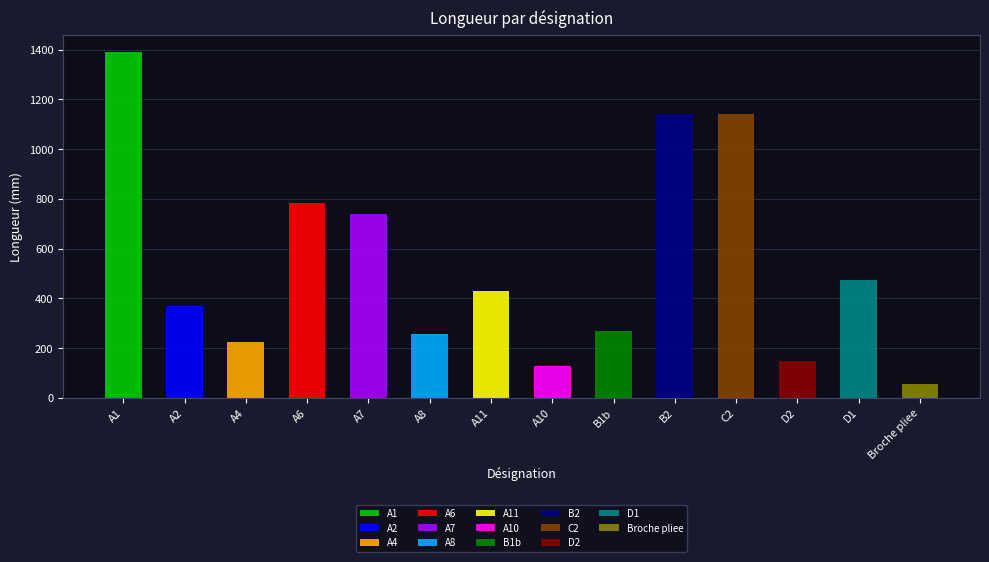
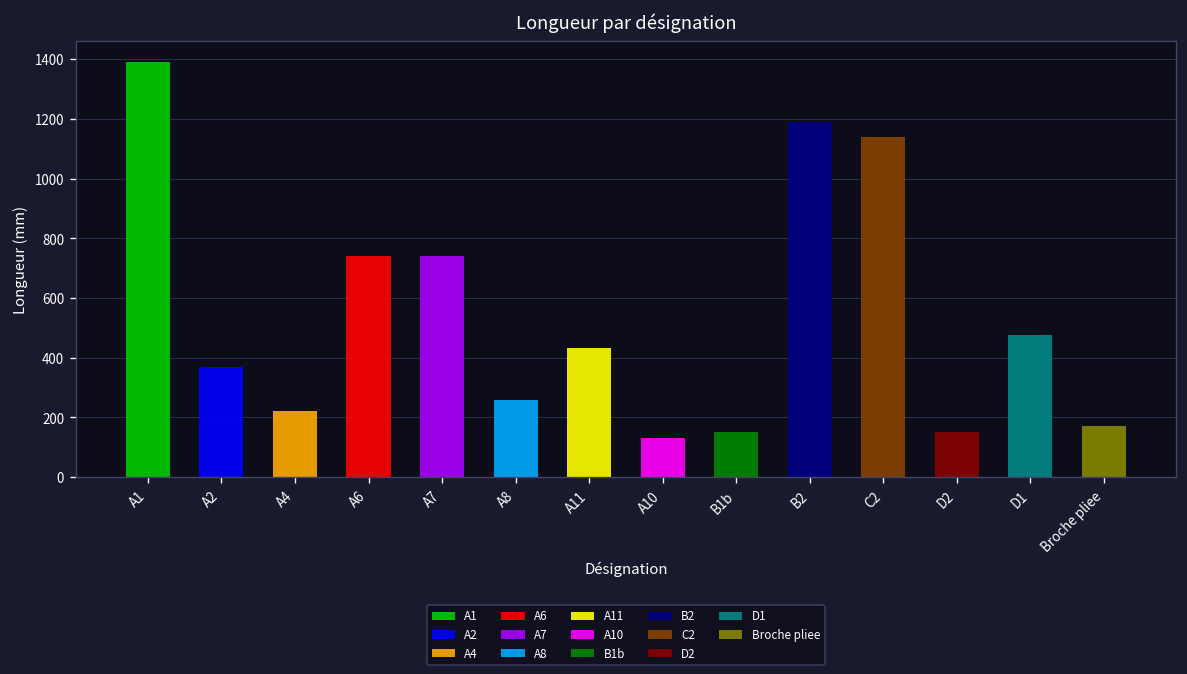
  {
    "A1": 1390,
    "A2": 370,
    "A4": 220,
-   "A6": 780,
+   "A6": 740,
    "A7": 740,
    "A8": 260,
    "A11": 430,
    "A10": 130,
-   "B1b": 270,
-   "B2": 1140,
+   "B1b": 150,
+   "B2": 1190,
    "C2": 1140,
    "D2": 150,
    "D1": 480,
-   "Broche pliee": 60
+   "Broche pliee": 170
  }
